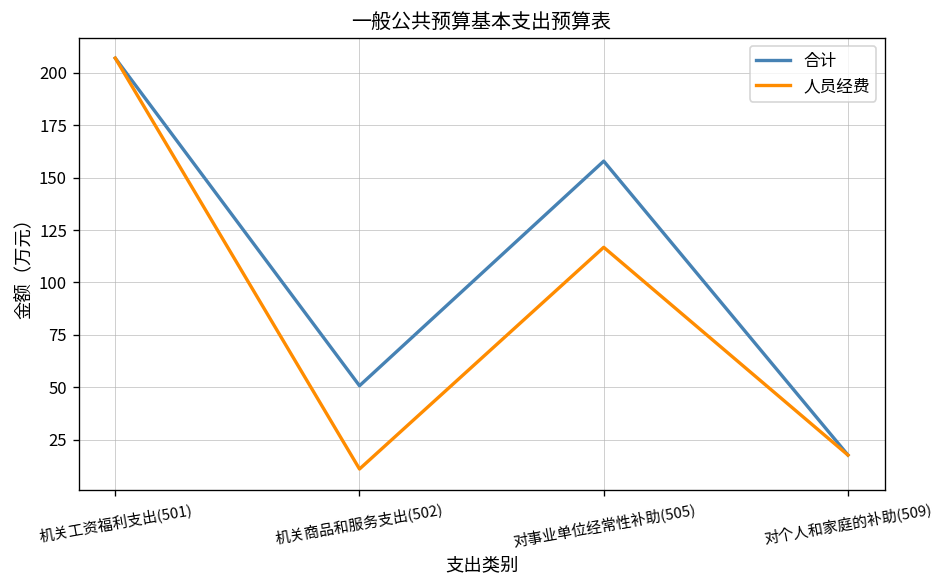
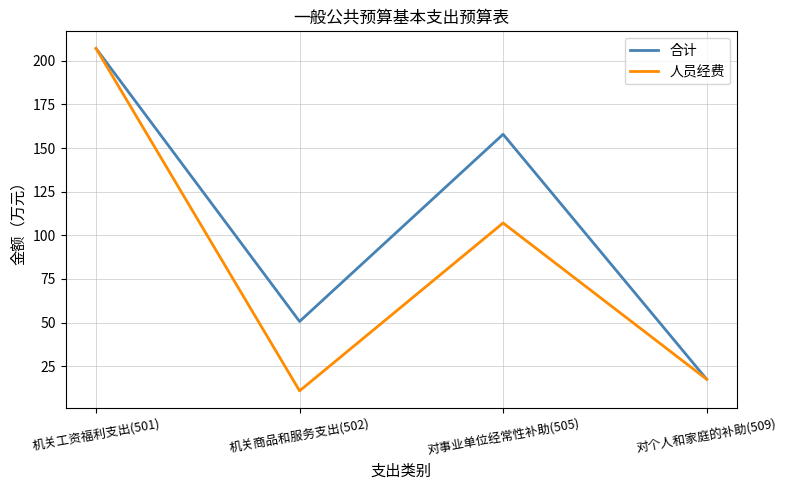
  {
    "合计": {
      "机关商品和服务支出(502)": 51,
      "对事业单位经常性补助(505)": 158
    },
    "人员经费": {
      "机关商品和服务支出(502)": 11,
-     "对事业单位经常性补助(505)": 117
+     "对事业单位经常性补助(505)": 107
    }
  }
